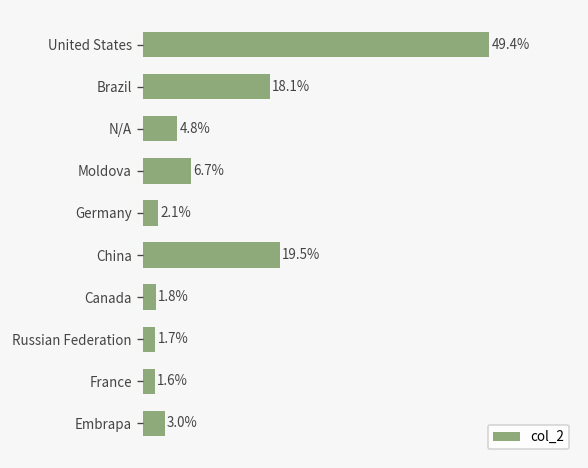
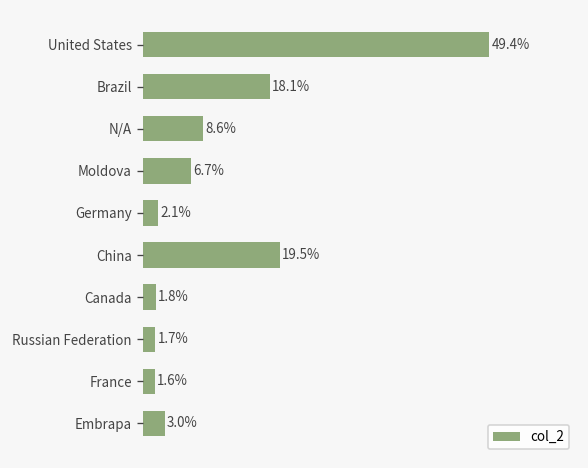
  {
    "United States": "49.4%",
    "Brazil": "18.1%",
-   "N/A": "4.8%",
+   "N/A": "8.6%",
    "Moldova": "6.7%",
    "Germany": "2.1%",
    "China": "19.5%",
    "Canada": "1.8%",
    "Russian Federation": "1.7%",
    "France": "1.6%",
    "Embrapa": "3.0%"
  }
